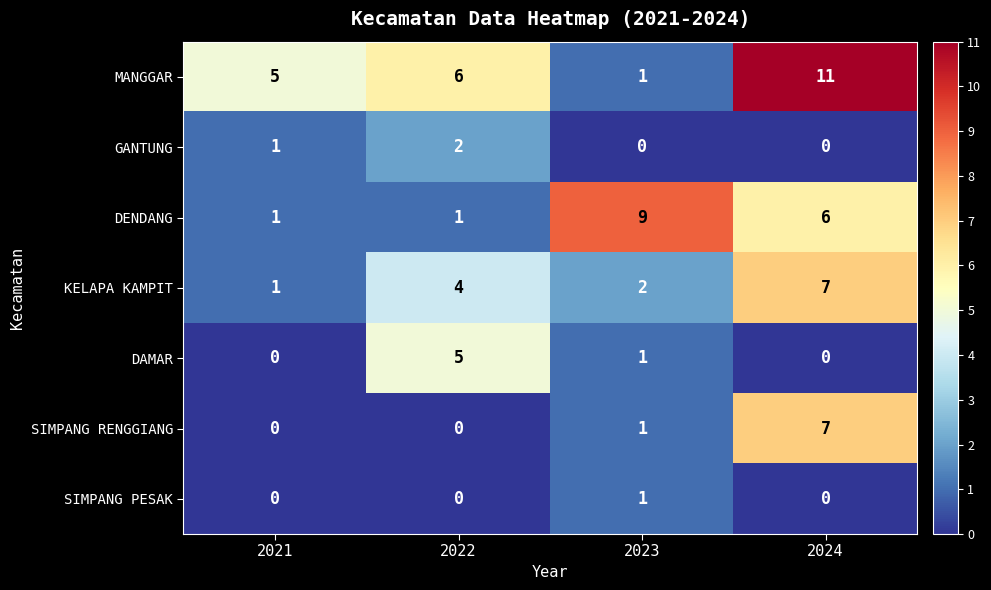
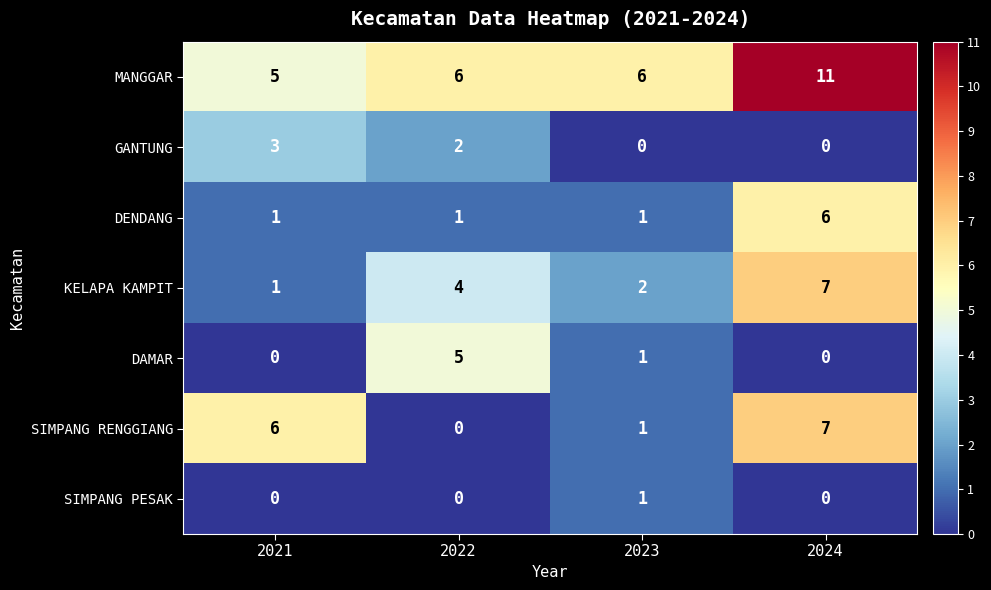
  {
    "MANGGAR": {
      "2021": 5,
      "2022": 6,
-     "2023": 1,
+     "2023": 6,
      "2024": 11
    },
    "GANTUNG": {
-     "2021": 1,
+     "2021": 3,
      "2022": 2,
      "2023": 0,
      "2024": 0
    },
    "DENDANG": {
      "2021": 1,
      "2022": 1,
-     "2023": 9,
+     "2023": 1,
      "2024": 6
    },
    "KELAPA KAMPIT": {
      "2021": 1,
      "2022": 4,
      "2023": 2,
      "2024": 7
    },
    "DAMAR": {
      "2021": 0,
      "2022": 5,
      "2023": 1,
      "2024": 0
    },
    "SIMPANG RENGGIANG": {
-     "2021": 0,
+     "2021": 6,
      "2022": 0,
      "2023": 1,
      "2024": 7
    },
    "SIMPANG PESAK": {
      "2021": 0,
      "2022": 0,
      "2023": 1,
      "2024": 0
    }
  }
